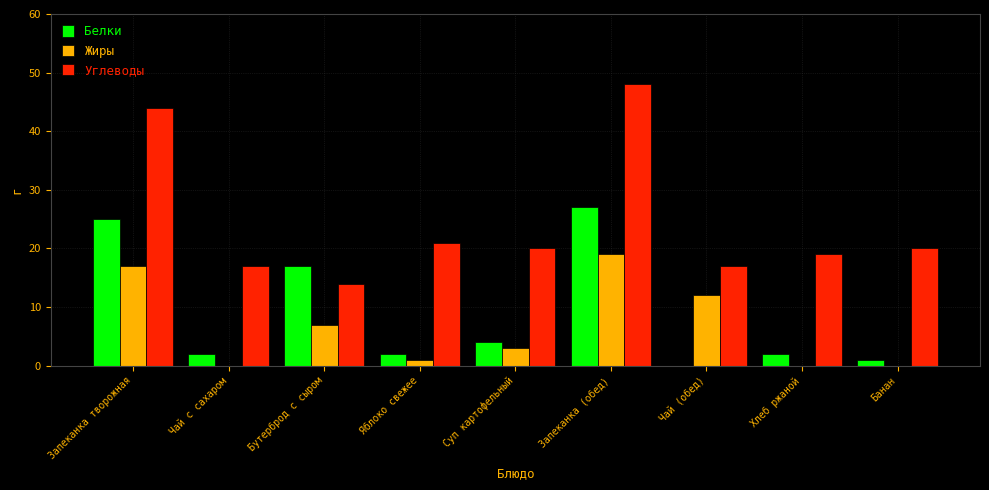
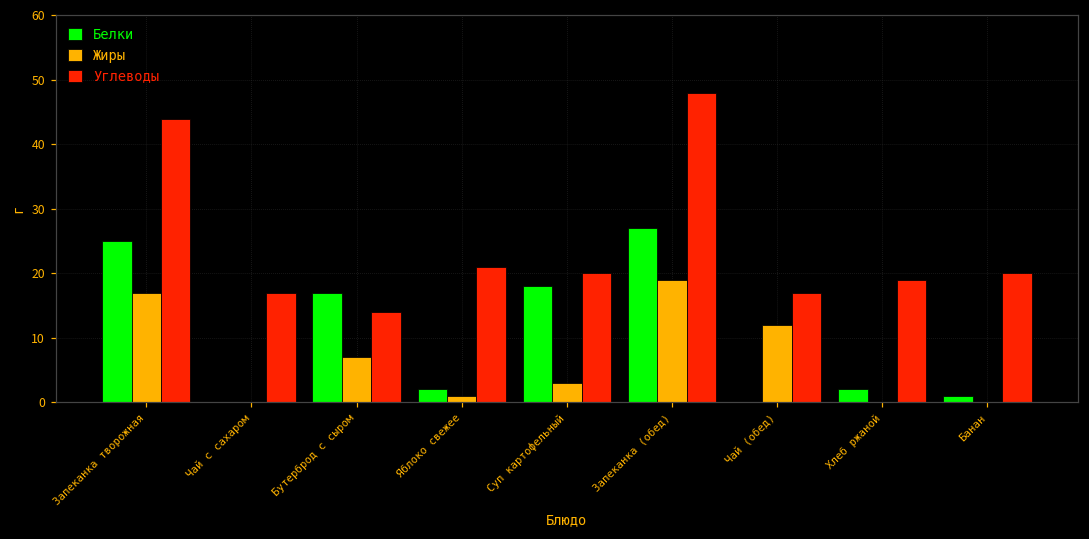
  {
    "Белки": {
      "Запеканка творожная": 25,
-     "Чай с сахаром": 2,
+     "Чай с сахаром": 0,
      "Бутерброд с сыром": 17,
      "Яблоко свежее": 2,
-     "Суп картофельный": 4,
+     "Суп картофельный": 18,
      "Запеканка (обед)": 27,
      "Чай (обед)": 0,
      "Хлеб ржаной": 2,
      "Банан": 1
    },
    "Жиры": {
      "Запеканка творожная": 17,
      "Чай с сахаром": 0,
      "Бутерброд с сыром": 7,
      "Яблоко свежее": 1,
      "Суп картофельный": 3,
      "Запеканка (обед)": 19,
      "Чай (обед)": 12,
      "Хлеб ржаной": 0,
      "Банан": 0
    },
    "Углеводы": {
      "Запеканка творожная": 44,
      "Чай с сахаром": 17,
      "Бутерброд с сыром": 14,
      "Яблоко свежее": 21,
      "Суп картофельный": 20,
      "Запеканка (обед)": 48,
      "Чай (обед)": 17,
      "Хлеб ржаной": 19,
      "Банан": 20
    }
  }
